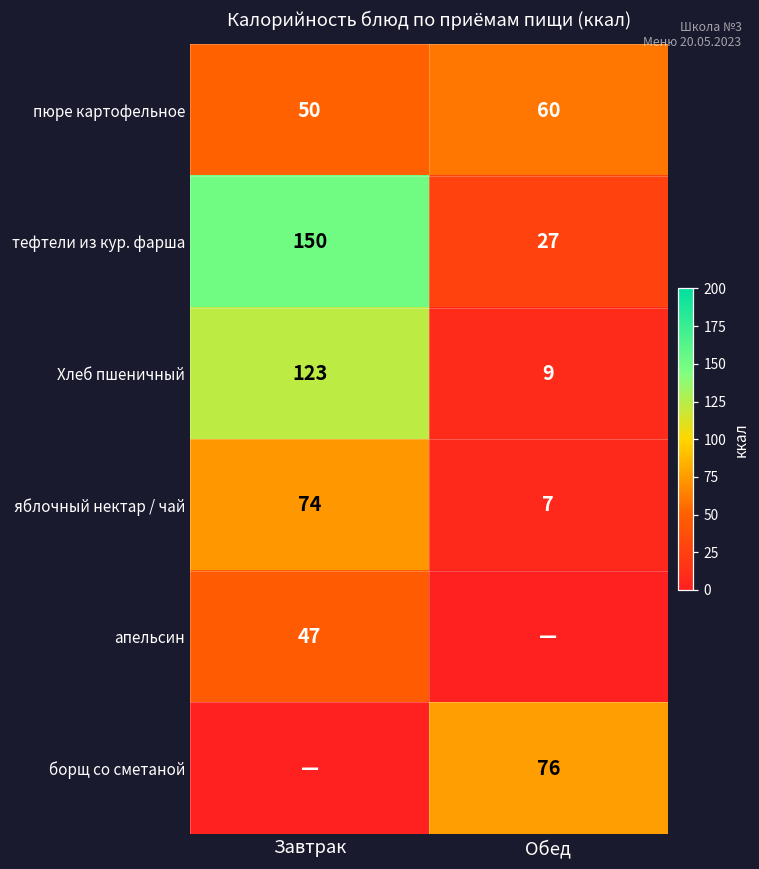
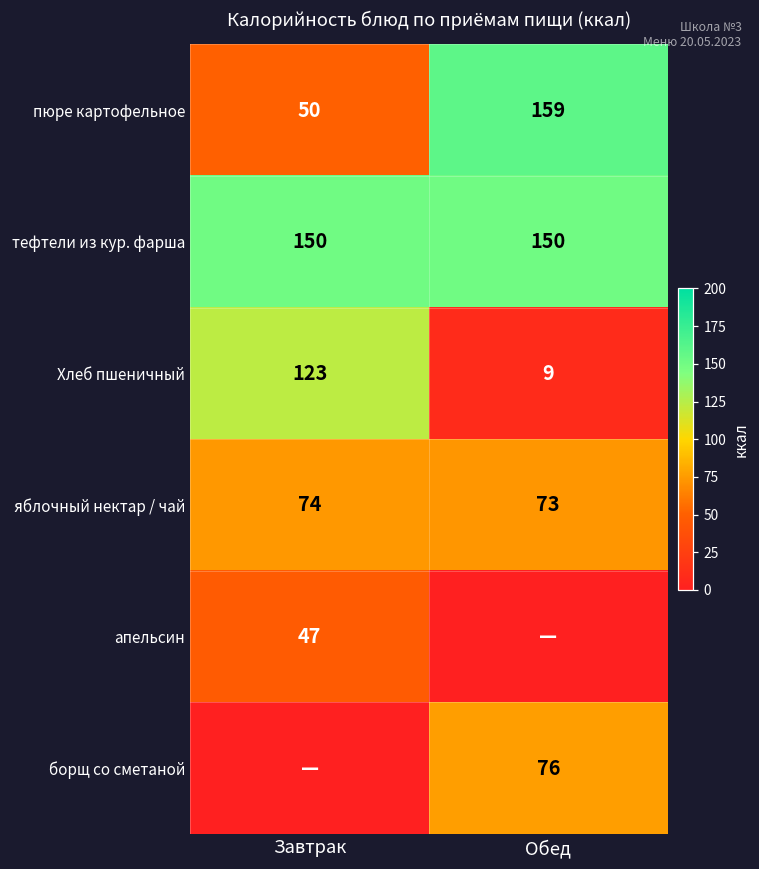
  {
    "пюре картофельное": {
      "Завтрак": 50,
-     "Обед": 60
+     "Обед": 159
    },
    "тефтели из кур. фарша": {
      "Завтрак": 150,
-     "Обед": 27
+     "Обед": 150
    },
    "Хлеб пшеничный": {
      "Завтрак": 123,
      "Обед": 9
    },
    "яблочный нектар / чай": {
      "Завтрак": 74,
-     "Обед": 7
+     "Обед": 73
    },
    "апельсин": {
      "Завтрак": 47
    },
    "борщ со сметаной": {
      "Обед": 76
    }
  }
